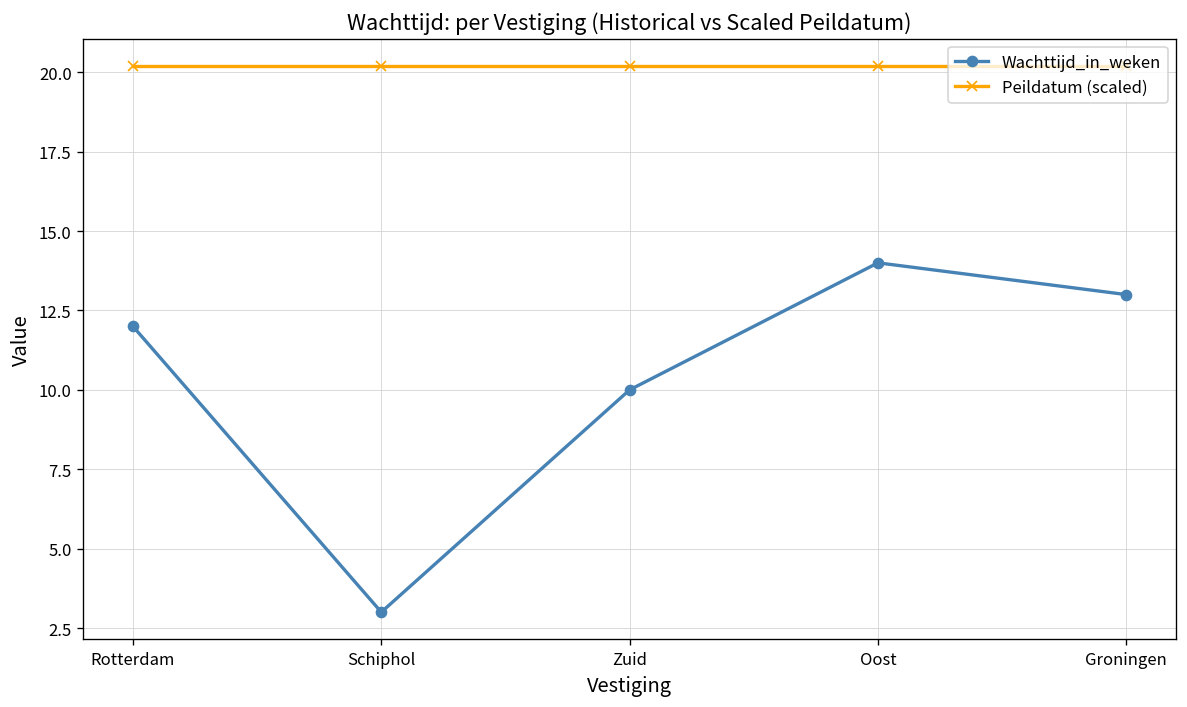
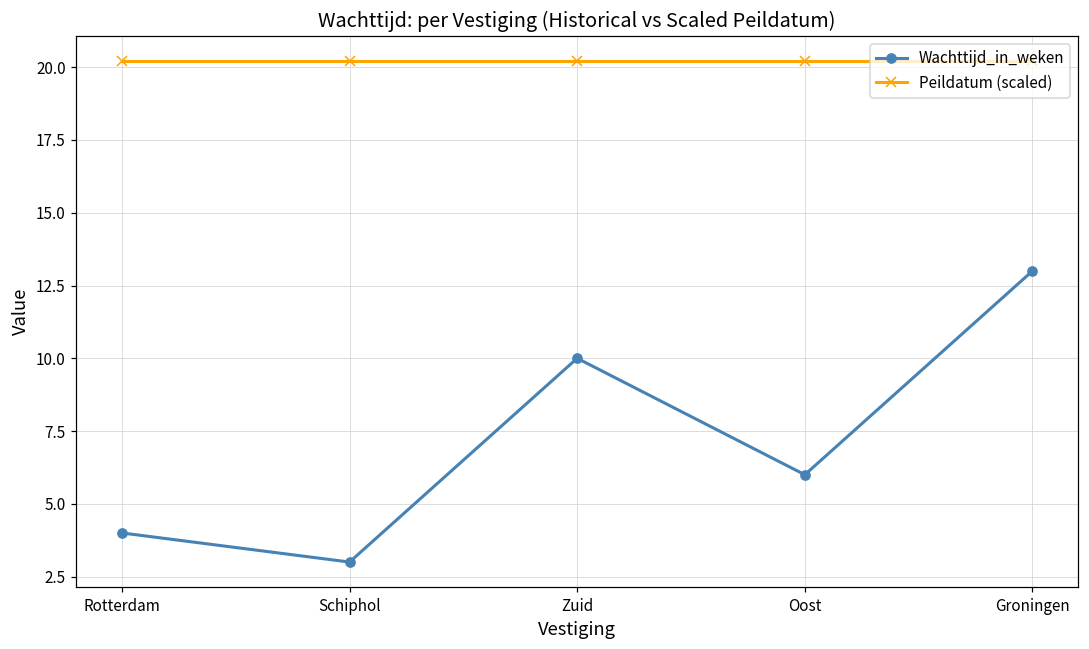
  {
    "Wachttijd_in_weken": {
-     "Rotterdam": 12,
+     "Rotterdam": 4,
      "Schiphol": 3,
      "Zuid": 10,
-     "Oost": 14,
+     "Oost": 6,
      "Groningen": 13
    },
    "Peildatum (scaled)": {
      "Rotterdam": 20.2,
      "Schiphol": 20.2,
      "Zuid": 20.2,
      "Oost": 20.2
    }
  }
